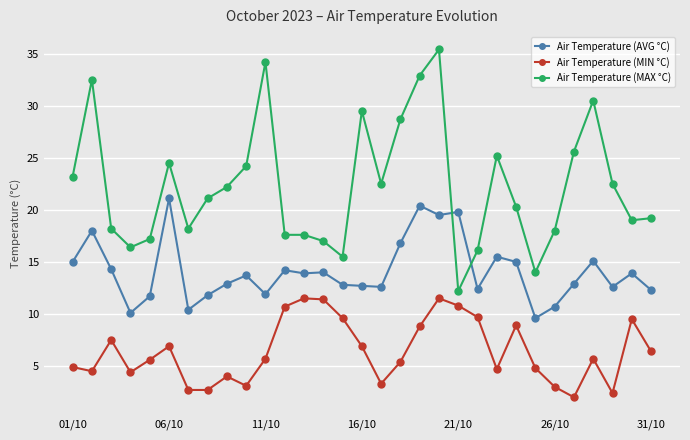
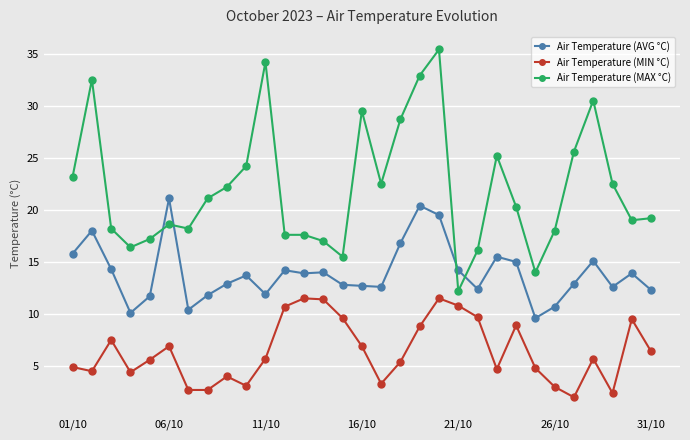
  {
    "Air Temperature (AVG °C)": {
-     "01/10": 15.0,
+     "01/10": 15.8,
      "06/10": 21.1,
      "11/10": 11.9,
      "16/10": 12.7,
-     "21/10": 19.8,
+     "21/10": 14.2,
      "26/10": 10.7,
      "31/10": 12.3
    },
    "Air Temperature (MIN °C)": {
      "01/10": 4.9,
      "06/10": 6.9,
      "11/10": 5.7,
      "16/10": 6.9,
      "21/10": 10.8,
      "26/10": 3.0,
      "31/10": 6.4
    },
    "Air Temperature (MAX °C)": {
      "01/10": 23.2,
-     "06/10": 24.5,
+     "06/10": 18.6,
      "11/10": 34.2,
      "16/10": 29.5,
      "21/10": 12.2,
      "26/10": 18.0,
      "31/10": 19.2
    }
  }
